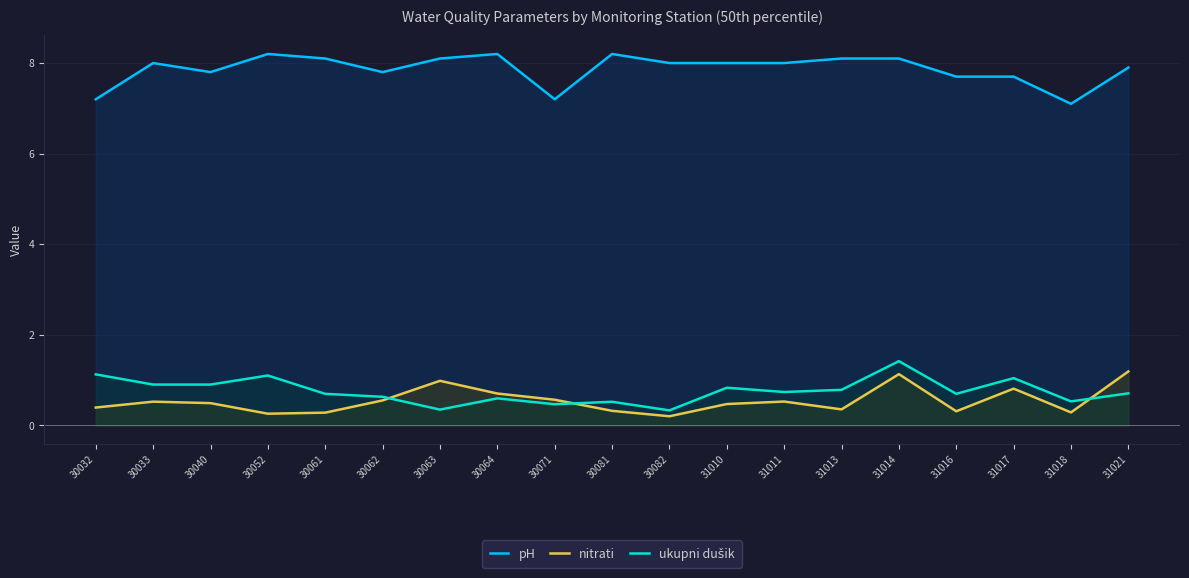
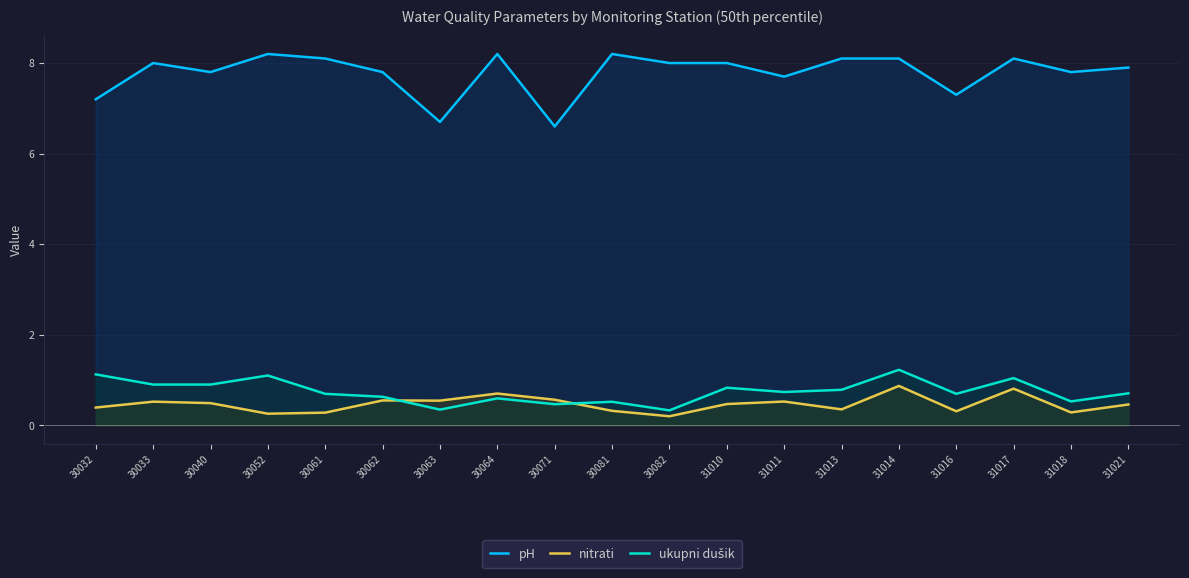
  {
    "pH": {
      "30032": 7.2,
      "30033": 8.0,
      "30040": 7.8,
      "30052": 8.2,
      "30061": 8.1,
      "30062": 7.8,
-     "30063": 8.1,
+     "30063": 6.7,
      "30064": 8.2,
-     "30071": 7.2,
+     "30071": 6.6,
      "30081": 8.2,
      "30082": 8.0,
      "31010": 8.0,
-     "31011": 8.0,
+     "31011": 7.7,
      "31013": 8.1,
      "31014": 8.1,
-     "31016": 7.7,
-     "31017": 7.7,
-     "31018": 7.1,
+     "31016": 7.3,
+     "31017": 8.1,
+     "31018": 7.8,
      "31021": 7.9
    },
    "nitrati": {
      "30032": 0.4,
      "30033": 0.5,
      "30040": 0.5,
      "30052": 0.3,
      "30061": 0.3,
      "30062": 0.6,
-     "30063": 1.0,
+     "30063": 0.5,
      "30064": 0.7,
      "30071": 0.6,
      "30081": 0.3,
      "30082": 0.2,
      "31010": 0.5,
      "31011": 0.5,
      "31013": 0.4,
-     "31014": 1.1,
+     "31014": 0.9,
      "31016": 0.3,
      "31017": 0.8,
      "31018": 0.3,
-     "31021": 1.2
+     "31021": 0.5
    },
    "ukupni dušik": {
      "30032": 1.1,
      "30033": 0.9,
      "30040": 0.9,
      "30052": 1.1,
      "30061": 0.7,
      "30062": 0.6,
      "30063": 0.3,
      "30064": 0.6,
      "30071": 0.5,
      "30081": 0.5,
      "30082": 0.3,
      "31010": 0.8,
      "31011": 0.7,
      "31013": 0.8,
-     "31014": 1.4,
+     "31014": 1.2,
      "31016": 0.7,
      "31017": 1.0,
      "31018": 0.5,
      "31021": 0.7
    }
  }
